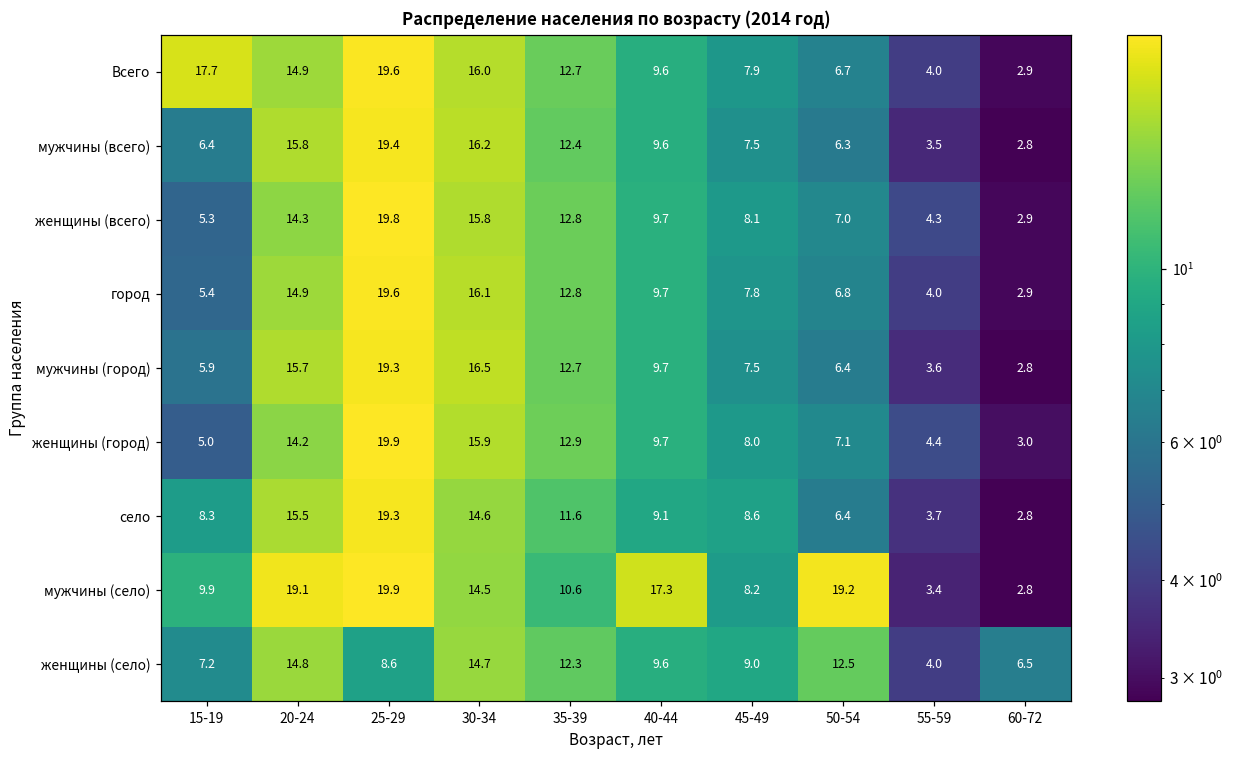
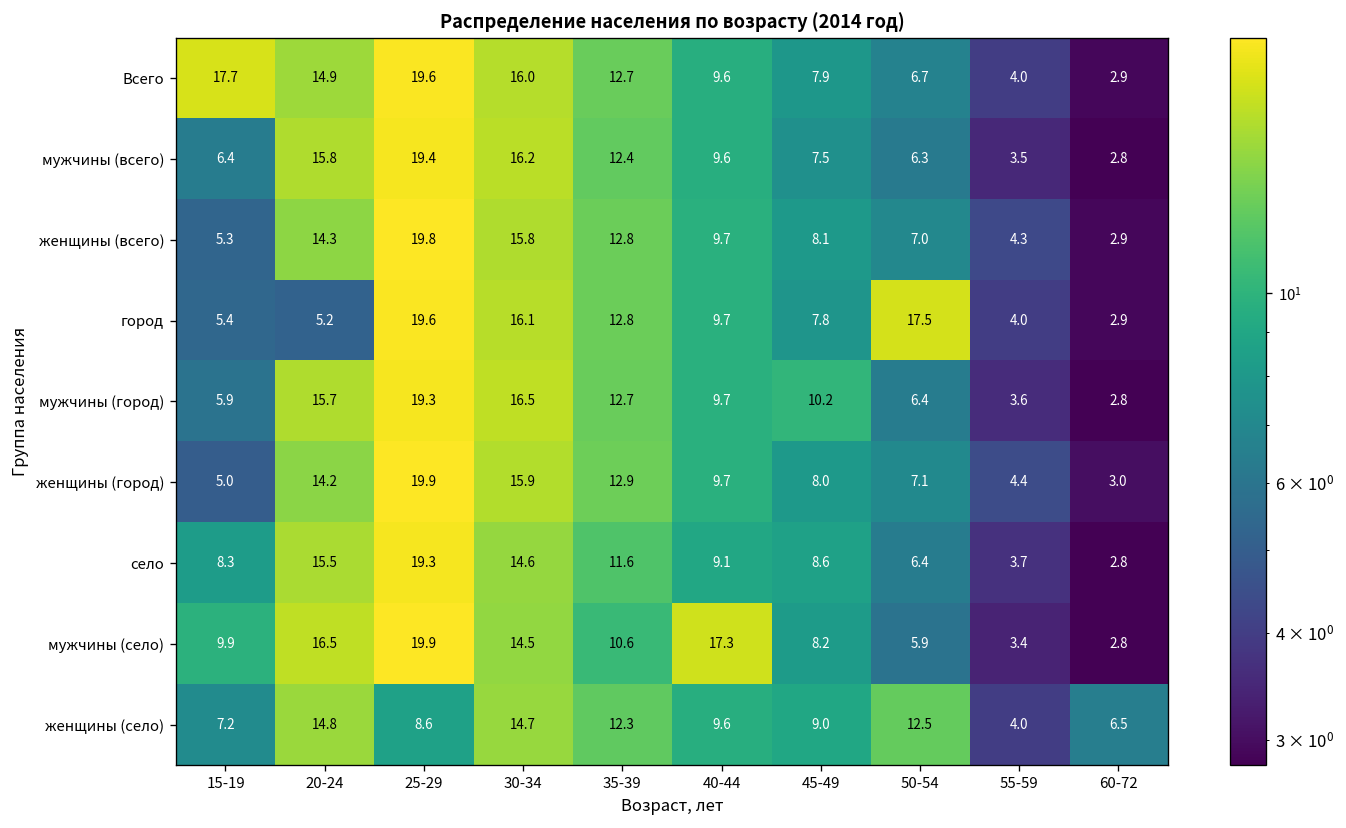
  {
    "Всего": {
      "15-19": 17.7,
      "20-24": 14.9,
      "25-29": 19.6,
      "30-34": 16.0,
      "35-39": 12.7,
      "40-44": 9.6,
      "45-49": 7.9,
      "50-54": 6.7,
      "55-59": 4.0,
      "60-72": 2.9
    },
    "мужчины (всего)": {
      "15-19": 6.4,
      "20-24": 15.8,
      "25-29": 19.4,
      "30-34": 16.2,
      "35-39": 12.4,
      "40-44": 9.6,
      "45-49": 7.5,
      "50-54": 6.3,
      "55-59": 3.5,
      "60-72": 2.8
    },
    "женщины (всего)": {
      "15-19": 5.3,
      "20-24": 14.3,
      "25-29": 19.8,
      "30-34": 15.8,
      "35-39": 12.8,
      "40-44": 9.7,
      "45-49": 8.1,
      "50-54": 7.0,
      "55-59": 4.3,
      "60-72": 2.9
    },
    "город": {
      "15-19": 5.4,
-     "20-24": 14.9,
+     "20-24": 5.2,
      "25-29": 19.6,
      "30-34": 16.1,
      "35-39": 12.8,
      "40-44": 9.7,
      "45-49": 7.8,
-     "50-54": 6.8,
+     "50-54": 17.5,
      "55-59": 4.0,
      "60-72": 2.9
    },
    "мужчины (город)": {
      "15-19": 5.9,
      "20-24": 15.7,
      "25-29": 19.3,
      "30-34": 16.5,
      "35-39": 12.7,
      "40-44": 9.7,
-     "45-49": 7.5,
+     "45-49": 10.2,
      "50-54": 6.4,
      "55-59": 3.6,
      "60-72": 2.8
    },
    "женщины (город)": {
      "15-19": 5.0,
      "20-24": 14.2,
      "25-29": 19.9,
      "30-34": 15.9,
      "35-39": 12.9,
      "40-44": 9.7,
      "45-49": 8.0,
      "50-54": 7.1,
      "55-59": 4.4,
      "60-72": 3.0
    },
    "село": {
      "15-19": 8.3,
      "20-24": 15.5,
      "25-29": 19.3,
      "30-34": 14.6,
      "35-39": 11.6,
      "40-44": 9.1,
      "45-49": 8.6,
      "50-54": 6.4,
      "55-59": 3.7,
      "60-72": 2.8
    },
    "мужчины (село)": {
      "15-19": 9.9,
-     "20-24": 19.1,
+     "20-24": 16.5,
      "25-29": 19.9,
      "30-34": 14.5,
      "35-39": 10.6,
      "40-44": 17.3,
      "45-49": 8.2,
-     "50-54": 19.2,
+     "50-54": 5.9,
      "55-59": 3.4,
      "60-72": 2.8
    },
    "женщины (село)": {
      "15-19": 7.2,
      "20-24": 14.8,
      "25-29": 8.6,
      "30-34": 14.7,
      "35-39": 12.3,
      "40-44": 9.6,
      "45-49": 9.0,
      "50-54": 12.5,
      "55-59": 4.0,
      "60-72": 6.5
    }
  }
